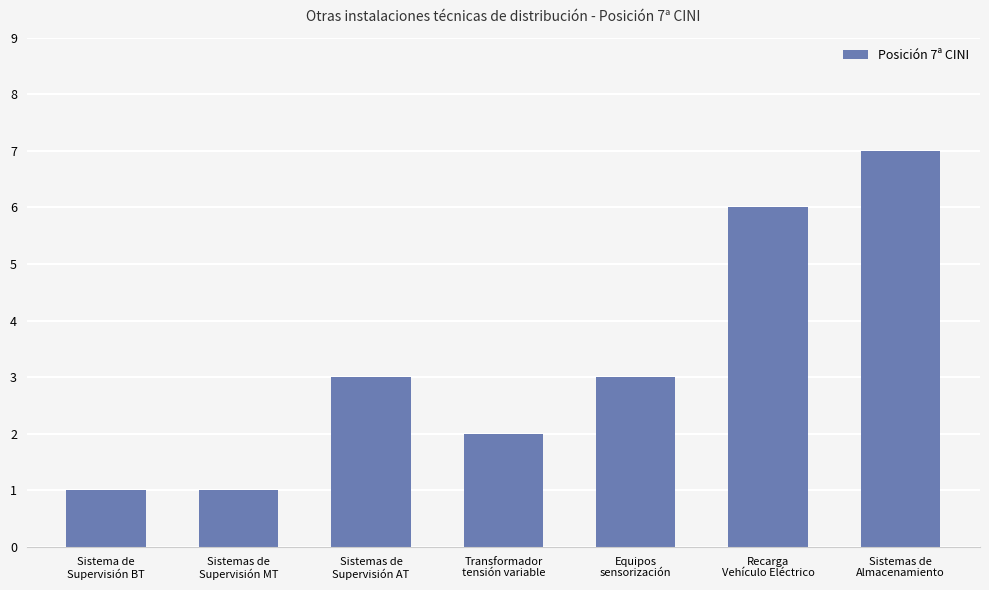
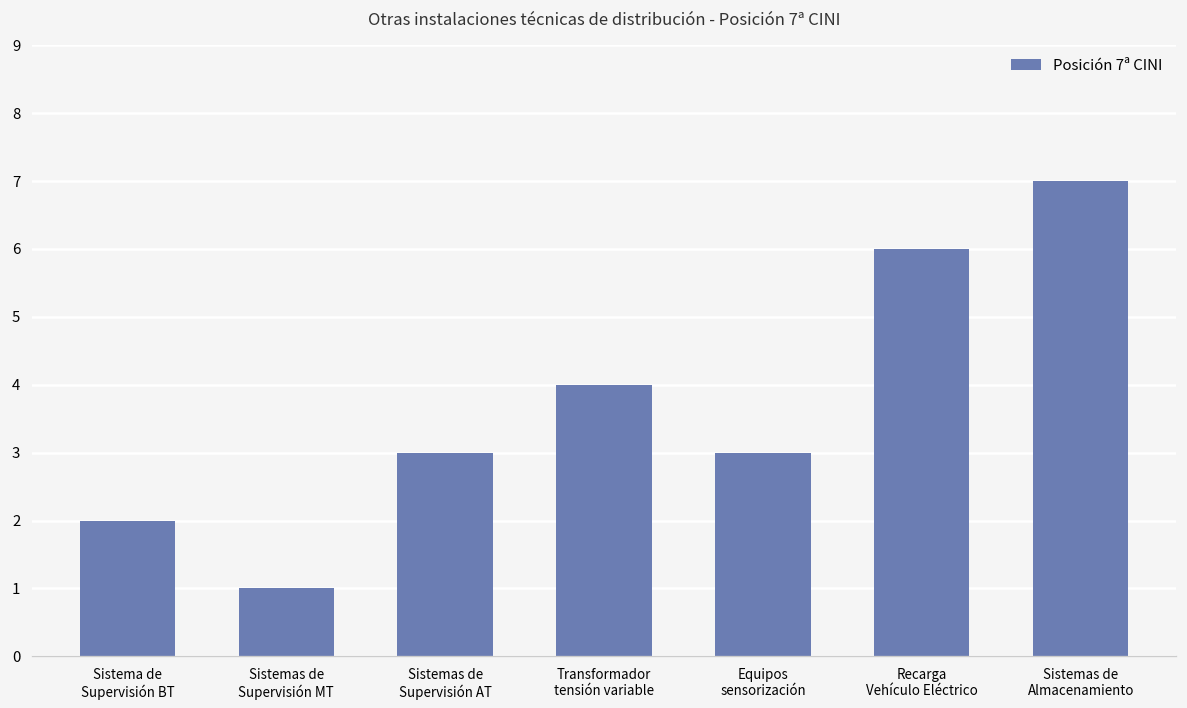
  {
-   "Sistema de Supervisión BT": 1,
+   "Sistema de Supervisión BT": 2,
    "Sistemas de Supervisión MT": 1,
    "Sistemas de Supervisión AT": 3,
-   "Transformador tensión variable": 2,
+   "Transformador tensión variable": 4,
    "Equipos sensorización": 3,
    "Recarga Vehículo Eléctrico": 6,
    "Sistemas de Almacenamiento": 7
  }
